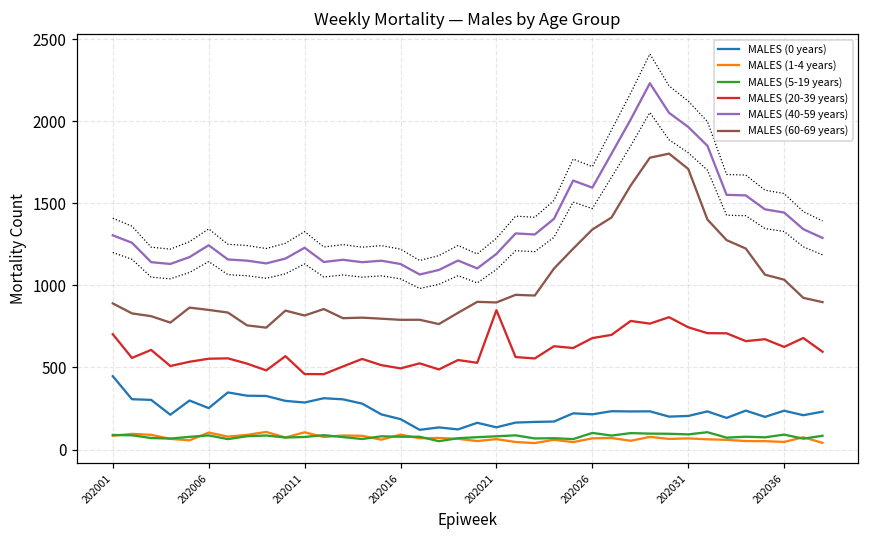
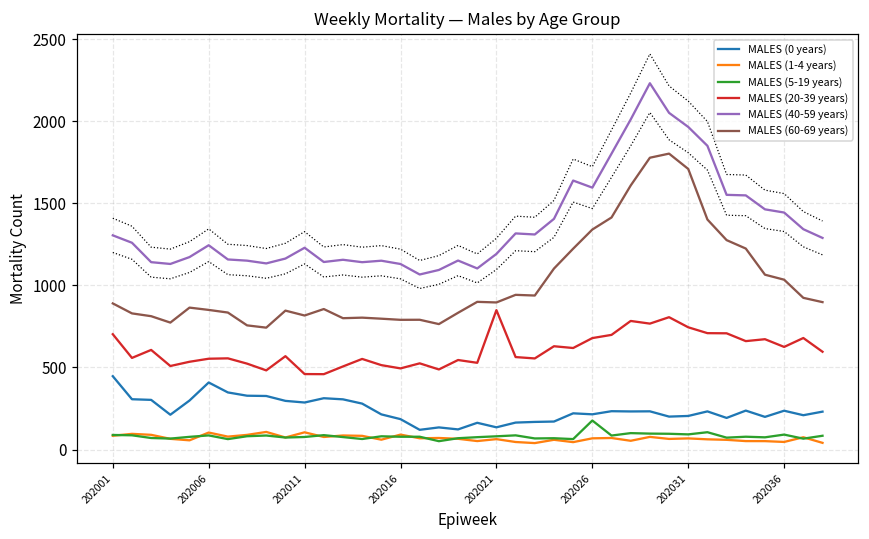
  {
    "MALES (0 years)": {
      "202001": 450,
-     "202006": 250,
+     "202006": 410,
      "202011": 290,
      "202016": 190,
      "202021": 140,
      "202026": 210,
      "202031": 200,
      "202036": 240
    },
    "MALES (1-4 years)": {
      "202006": 100,
      "202011": 100,
      "202021": 60,
      "202026": 70,
      "202031": 70,
      "202036": 50
    },
    "MALES (5-19 years)": {
      "202006": 90,
      "202011": 80,
      "202021": 80,
-     "202026": 100,
+     "202026": 180,
      "202031": 90,
      "202036": 90
    },
    "MALES (20-39 years)": {
      "202001": 700,
      "202006": 550,
      "202011": 460,
      "202016": 490,
      "202021": 850,
      "202026": 680,
      "202031": 740,
      "202036": 630
    },
    "MALES (40-59 years)": {
      "202001": 1300,
      "202006": 1240,
      "202011": 1230,
      "202016": 1130,
      "202021": 1190,
      "202026": 1600,
      "202031": 1970,
      "202036": 1440
    },
    "MALES (60-69 years)": {
      "202001": 890,
      "202006": 850,
      "202011": 820,
      "202016": 790,
      "202021": 900,
      "202026": 1340,
      "202031": 1710,
      "202036": 1030
    }
  }
